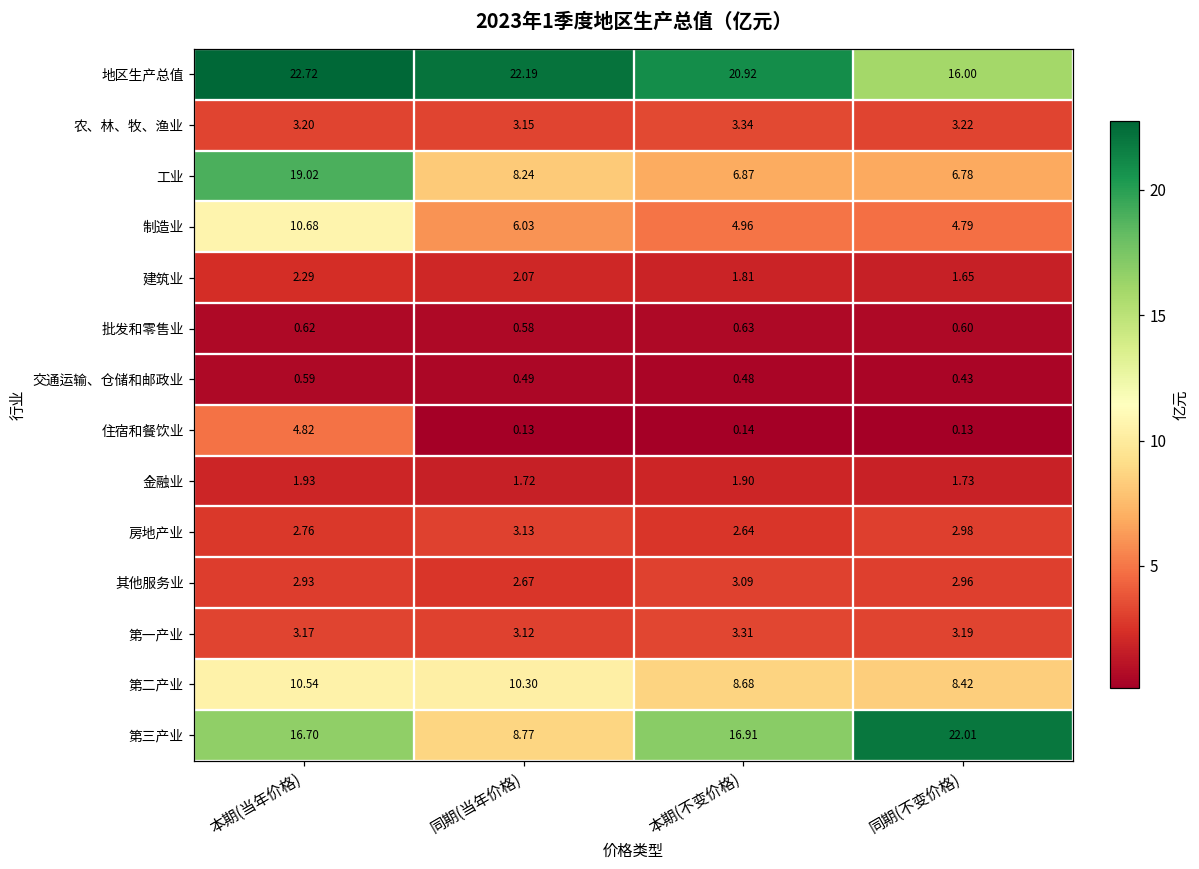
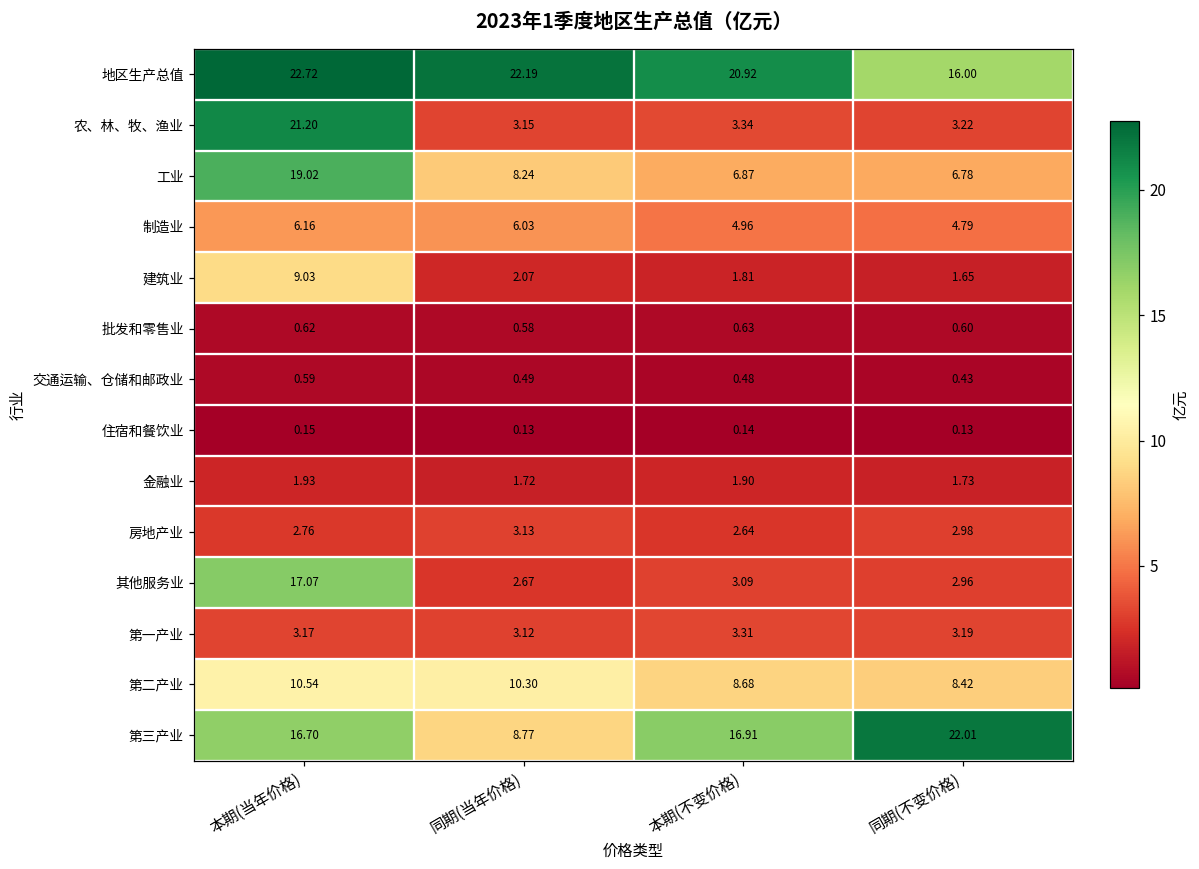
  {
    "地区生产总值": {
      "本期(当年价格)": 22.72,
      "同期(当年价格)": 22.19,
      "本期(不变价格)": 20.92,
      "同期(不变价格)": 16.00
    },
    "农、林、牧、渔业": {
-     "本期(当年价格)": 3.20,
+     "本期(当年价格)": 21.20,
      "同期(当年价格)": 3.15,
      "本期(不变价格)": 3.34,
      "同期(不变价格)": 3.22
    },
    "工业": {
      "本期(当年价格)": 19.02,
      "同期(当年价格)": 8.24,
      "本期(不变价格)": 6.87,
      "同期(不变价格)": 6.78
    },
    "制造业": {
-     "本期(当年价格)": 10.68,
+     "本期(当年价格)": 6.16,
      "同期(当年价格)": 6.03,
      "本期(不变价格)": 4.96,
      "同期(不变价格)": 4.79
    },
    "建筑业": {
-     "本期(当年价格)": 2.29,
+     "本期(当年价格)": 9.03,
      "同期(当年价格)": 2.07,
      "本期(不变价格)": 1.81,
      "同期(不变价格)": 1.65
    },
    "批发和零售业": {
      "本期(当年价格)": 0.62,
      "同期(当年价格)": 0.58,
      "本期(不变价格)": 0.63,
      "同期(不变价格)": 0.60
    },
    "交通运输、仓储和邮政业": {
      "本期(当年价格)": 0.59,
      "同期(当年价格)": 0.49,
      "本期(不变价格)": 0.48,
      "同期(不变价格)": 0.43
    },
    "住宿和餐饮业": {
-     "本期(当年价格)": 4.82,
+     "本期(当年价格)": 0.15,
      "同期(当年价格)": 0.13,
      "本期(不变价格)": 0.14,
      "同期(不变价格)": 0.13
    },
    "金融业": {
      "本期(当年价格)": 1.93,
      "同期(当年价格)": 1.72,
      "本期(不变价格)": 1.90,
      "同期(不变价格)": 1.73
    },
    "房地产业": {
      "本期(当年价格)": 2.76,
      "同期(当年价格)": 3.13,
      "本期(不变价格)": 2.64,
      "同期(不变价格)": 2.98
    },
    "其他服务业": {
-     "本期(当年价格)": 2.93,
+     "本期(当年价格)": 17.07,
      "同期(当年价格)": 2.67,
      "本期(不变价格)": 3.09,
      "同期(不变价格)": 2.96
    },
    "第一产业": {
      "本期(当年价格)": 3.17,
      "同期(当年价格)": 3.12,
      "本期(不变价格)": 3.31,
      "同期(不变价格)": 3.19
    },
    "第二产业": {
      "本期(当年价格)": 10.54,
      "同期(当年价格)": 10.30,
      "本期(不变价格)": 8.68,
      "同期(不变价格)": 8.42
    },
    "第三产业": {
      "本期(当年价格)": 16.70,
      "同期(当年价格)": 8.77,
      "本期(不变价格)": 16.91,
      "同期(不变价格)": 22.01
    }
  }
